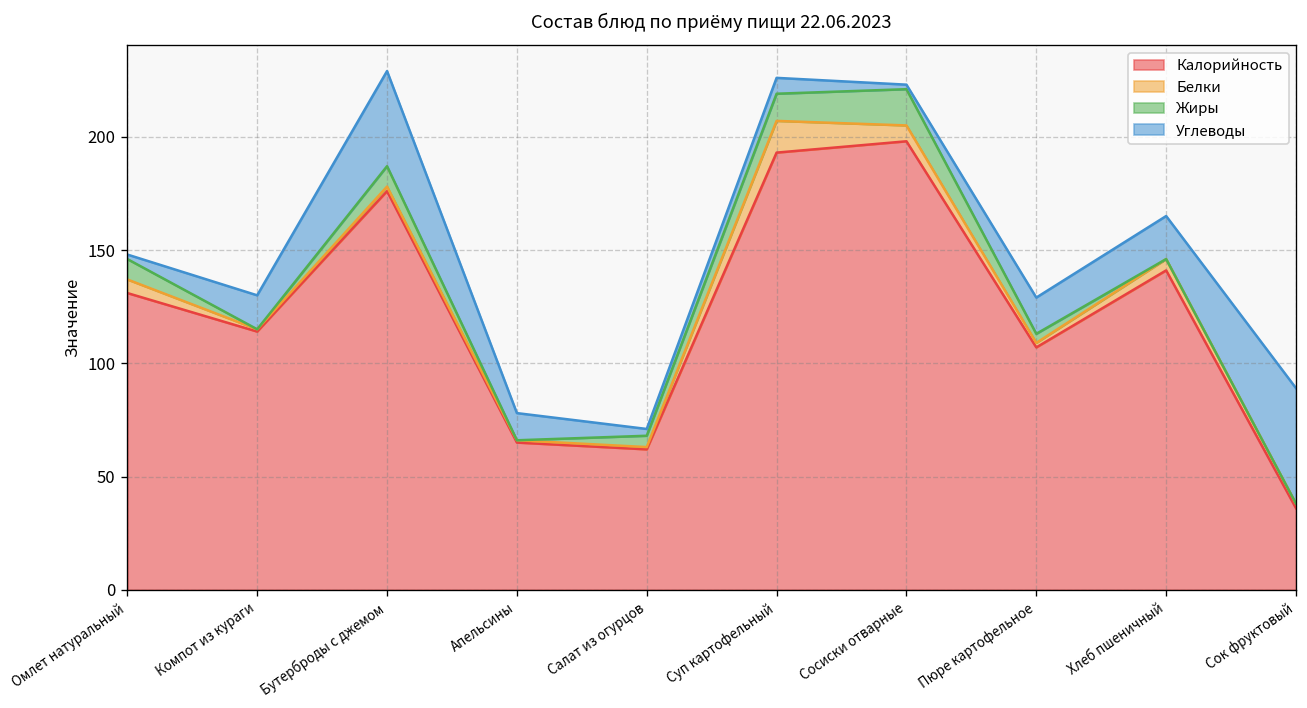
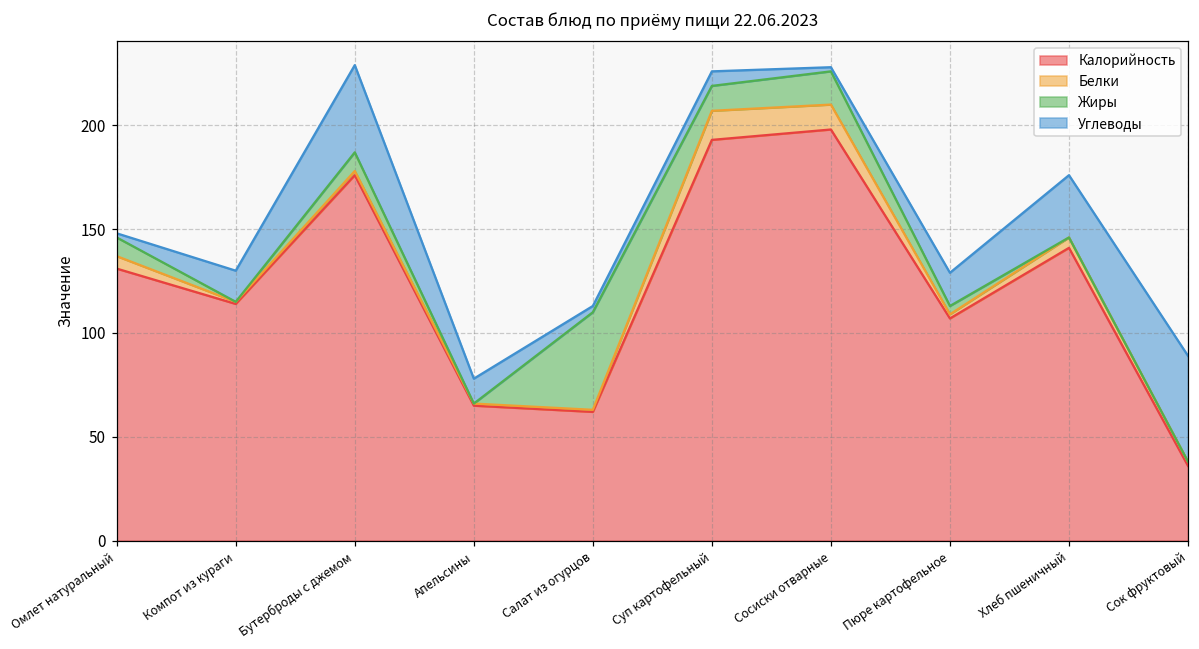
  {
    "Калорийность": {
      "Омлет натуральный": 131,
      "Бутерброды с джемом": 176,
      "Суп картофельный": 193,
      "Сосиски отварные": 198,
      "Пюре картофельное": 107,
      "Хлеб пшеничный": 141,
      "Сок фруктовый": 36
    },
    "Белки": {
      "Омлет натуральный": 6,
      "Бутерброды с джемом": 2,
      "Суп картофельный": 14,
-     "Сосиски отварные": 7,
+     "Сосиски отварные": 12,
      "Пюре картофельное": 2
    },
    "Жиры": {
      "Омлет натуральный": 9,
      "Бутерброды с джемом": 9,
-     "Салат из огурцов": 5,
+     "Салат из огурцов": 47,
      "Суп картофельный": 12,
      "Сосиски отварные": 16,
      "Пюре картофельное": 4
    },
    "Углеводы": {
      "Омлет натуральный": 2,
      "Компот из кураги": 15,
      "Бутерброды с джемом": 42,
      "Апельсины": 12,
      "Салат из огурцов": 3,
      "Суп картофельный": 7,
      "Сосиски отварные": 2,
      "Пюре картофельное": 16,
-     "Хлеб пшеничный": 19,
+     "Хлеб пшеничный": 30,
      "Сок фруктовый": 51
    }
  }
